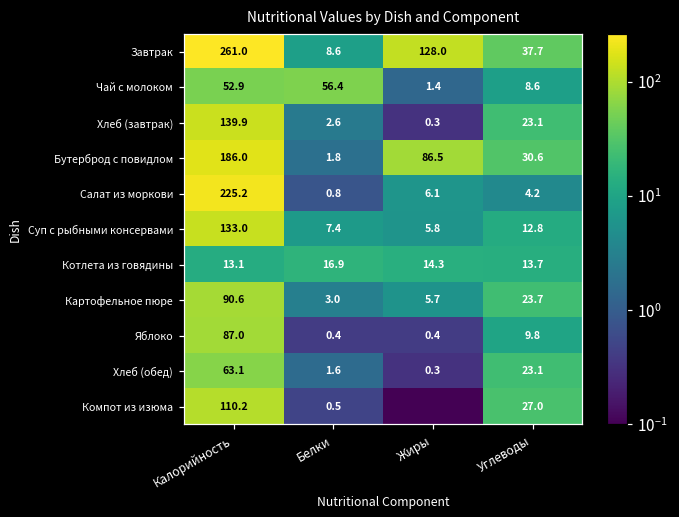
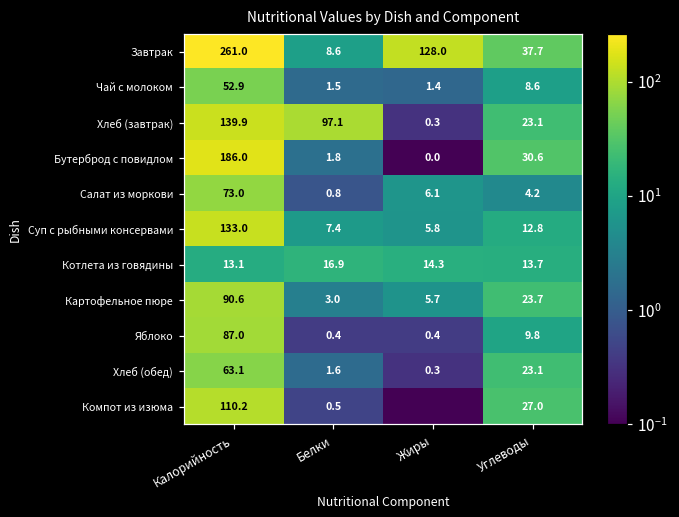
  {
    "Завтрак": {
      "Калорийность": 261.0,
      "Белки": 8.6,
      "Жиры": 128.0,
      "Углеводы": 37.7
    },
    "Чай с молоком": {
      "Калорийность": 52.9,
-     "Белки": 56.4,
+     "Белки": 1.5,
      "Жиры": 1.4,
      "Углеводы": 8.6
    },
    "Хлеб (завтрак)": {
      "Калорийность": 139.9,
-     "Белки": 2.6,
+     "Белки": 97.1,
      "Жиры": 0.3,
      "Углеводы": 23.1
    },
    "Бутерброд с повидлом": {
      "Калорийность": 186.0,
      "Белки": 1.8,
-     "Жиры": 86.5,
+     "Жиры": 0.0,
      "Углеводы": 30.6
    },
    "Салат из моркови": {
-     "Калорийность": 225.2,
+     "Калорийность": 73.0,
      "Белки": 0.8,
      "Жиры": 6.1,
      "Углеводы": 4.2
    },
    "Суп с рыбными консервами": {
      "Калорийность": 133.0,
      "Белки": 7.4,
      "Жиры": 5.8,
      "Углеводы": 12.8
    },
    "Котлета из говядины": {
      "Калорийность": 13.1,
      "Белки": 16.9,
      "Жиры": 14.3,
      "Углеводы": 13.7
    },
    "Картофельное пюре": {
      "Калорийность": 90.6,
      "Белки": 3.0,
      "Жиры": 5.7,
      "Углеводы": 23.7
    },
    "Яблоко": {
      "Калорийность": 87.0,
      "Белки": 0.4,
      "Жиры": 0.4,
      "Углеводы": 9.8
    },
    "Хлеб (обед)": {
      "Калорийность": 63.1,
      "Белки": 1.6,
      "Жиры": 0.3,
      "Углеводы": 23.1
    },
    "Компот из изюма": {
      "Калорийность": 110.2,
      "Белки": 0.5,
      "Углеводы": 27.0
    }
  }
